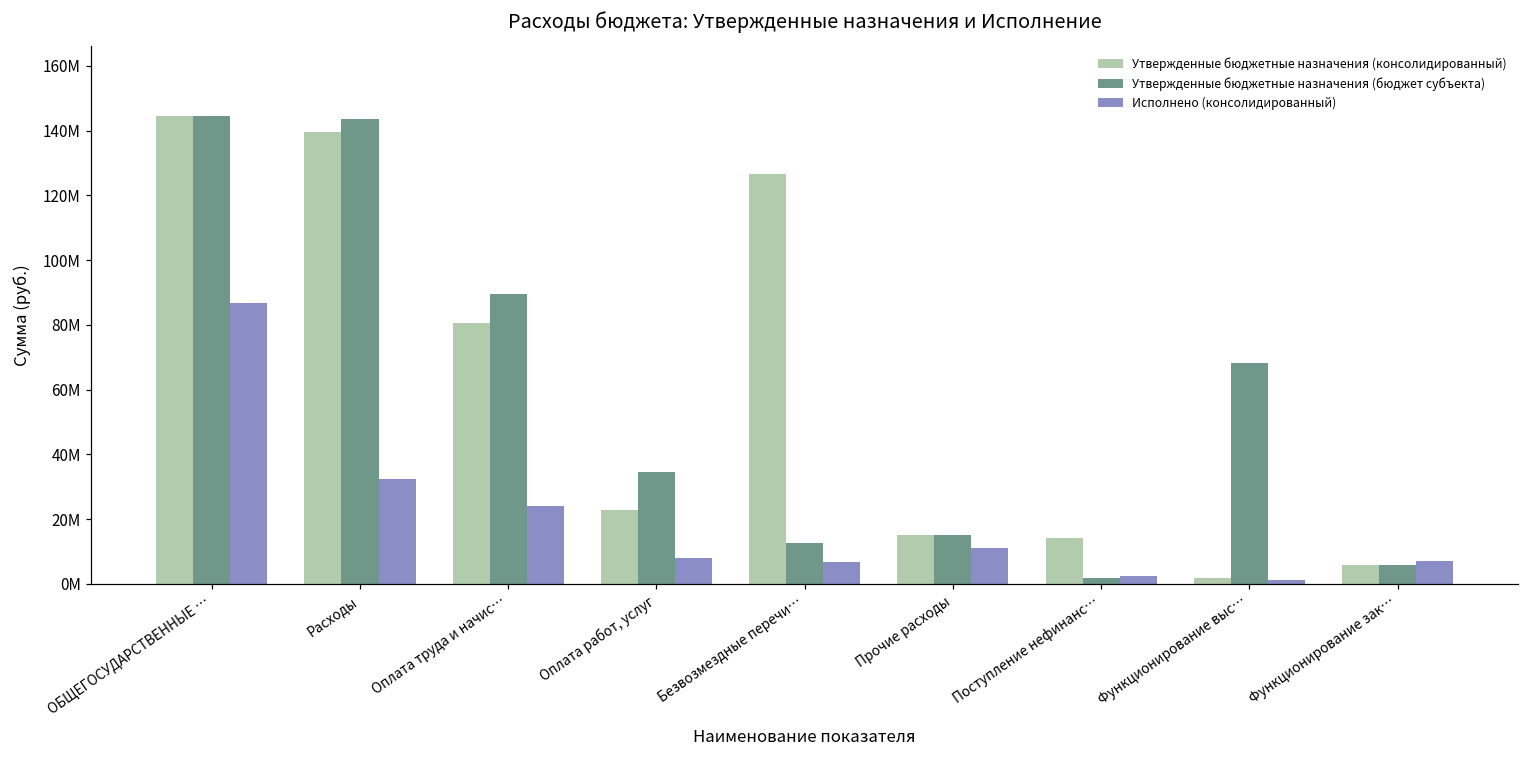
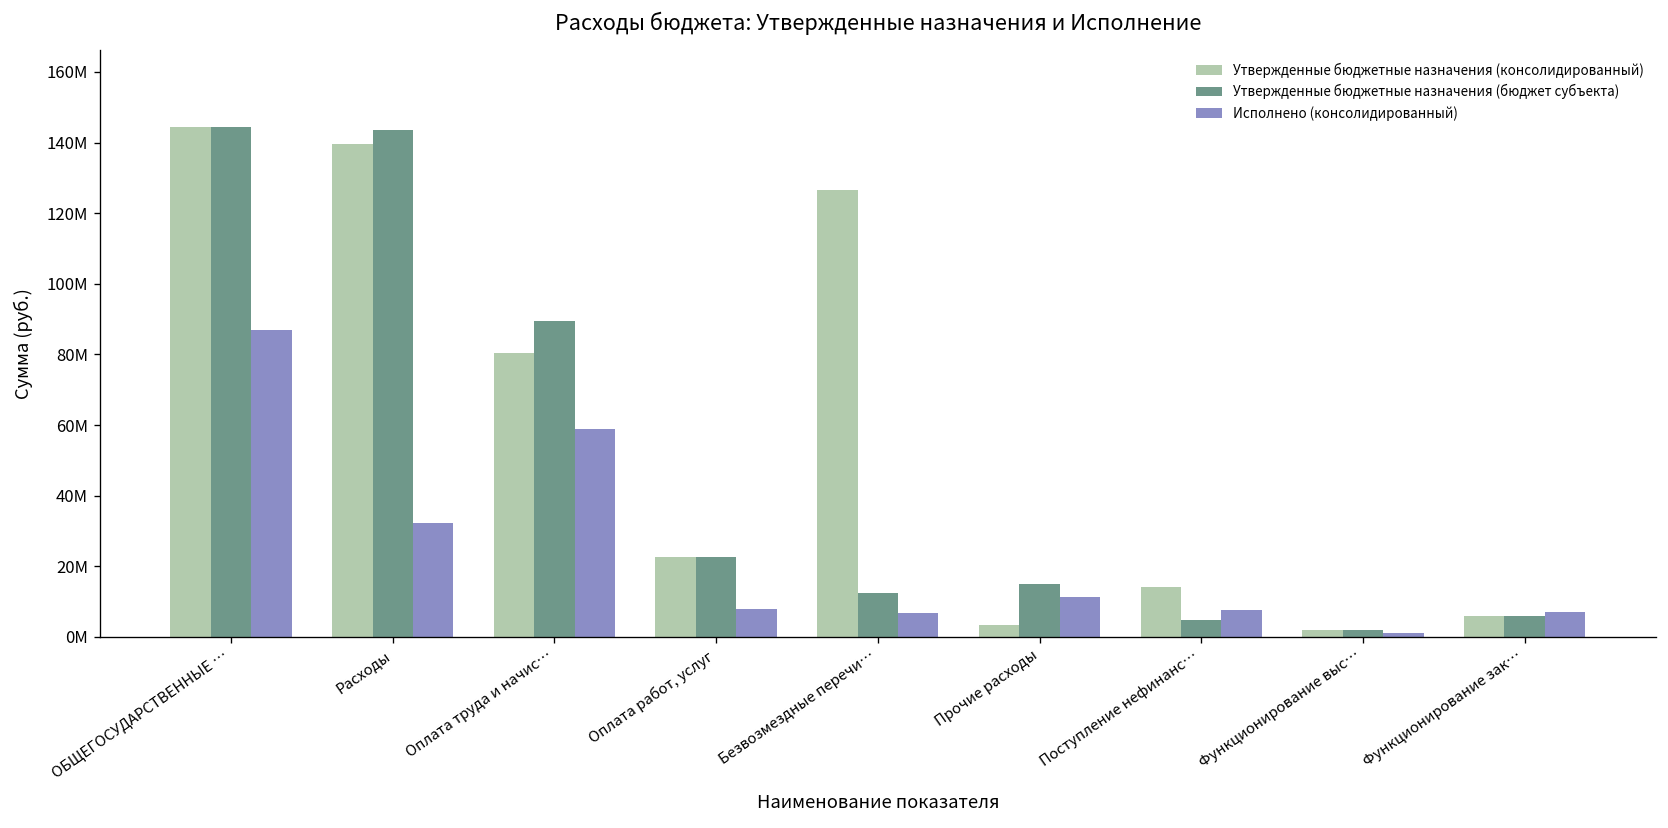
  {
    "Утвержденные бюджетные назначения (консолидированный)": {
      "ОБЩЕГОСУДАРСТВЕННЫЕ …": 144000000,
      "Расходы": 140000000,
      "Оплата труда и начис…": 80000000,
      "Оплата работ, услуг": 23000000,
      "Безвозмездные перечи…": 127000000,
-     "Прочие расходы": 15000000,
+     "Прочие расходы": 3000000,
      "Поступление нефинанс…": 14000000,
      "Функционирование выс…": 2000000,
      "Функционирование зак…": 6000000
    },
    "Утвержденные бюджетные назначения (бюджет субъекта)": {
      "ОБЩЕГОСУДАРСТВЕННЫЕ …": 144000000,
      "Расходы": 143000000,
      "Оплата труда и начис…": 89000000,
-     "Оплата работ, услуг": 34000000,
+     "Оплата работ, услуг": 23000000,
      "Безвозмездные перечи…": 12000000,
      "Прочие расходы": 15000000,
-     "Поступление нефинанс…": 2000000,
-     "Функционирование выс…": 68000000,
+     "Поступление нефинанс…": 5000000,
+     "Функционирование выс…": 2000000,
      "Функционирование зак…": 6000000
    },
    "Исполнено (консолидированный)": {
      "ОБЩЕГОСУДАРСТВЕННЫЕ …": 87000000,
      "Расходы": 32000000,
-     "Оплата труда и начис…": 24000000,
+     "Оплата труда и начис…": 59000000,
      "Оплата работ, услуг": 8000000,
      "Безвозмездные перечи…": 7000000,
      "Прочие расходы": 11000000,
-     "Поступление нефинанс…": 2000000,
+     "Поступление нефинанс…": 8000000,
      "Функционирование выс…": 1000000,
      "Функционирование зак…": 7000000
    }
  }
